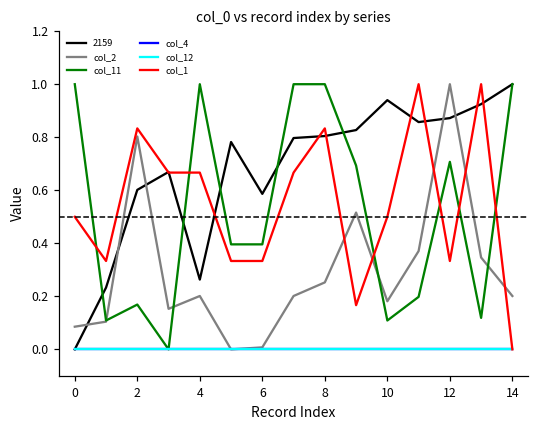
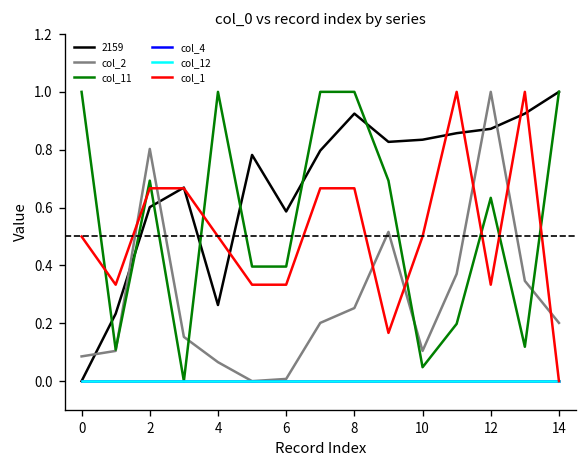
  {
    "2159": {
      "2": 0.60,
      "4": 0.26,
      "6": 0.59,
-     "8": 0.80,
-     "10": 0.94,
+     "8": 0.92,
+     "10": 0.83,
      "12": 0.87
    },
    "col_2": {
      "0": 0.09,
      "2": 0.80,
-     "4": 0.20,
+     "4": 0.07,
      "8": 0.25,
-     "10": 0.18,
+     "10": 0.10,
      "12": 1.00,
      "14": 0.20
    },
    "col_11": {
      "0": 1.00,
-     "2": 0.17,
+     "2": 0.69,
      "4": 1.00,
      "6": 0.40,
      "8": 1.00,
-     "10": 0.11,
-     "12": 0.71
+     "10": 0.05,
+     "12": 0.63
    },
    "col_12": {
      "2": 0.00,
      "4": 0.00,
      "8": 0.00,
      "10": 0.00,
      "12": 0.00
    },
    "col_1": {
      "0": 0.50,
-     "2": 0.83,
-     "4": 0.67,
+     "2": 0.67,
+     "4": 0.50,
      "6": 0.33,
-     "8": 0.83,
+     "8": 0.67,
      "10": 0.50,
      "12": 0.33
    }
  }
